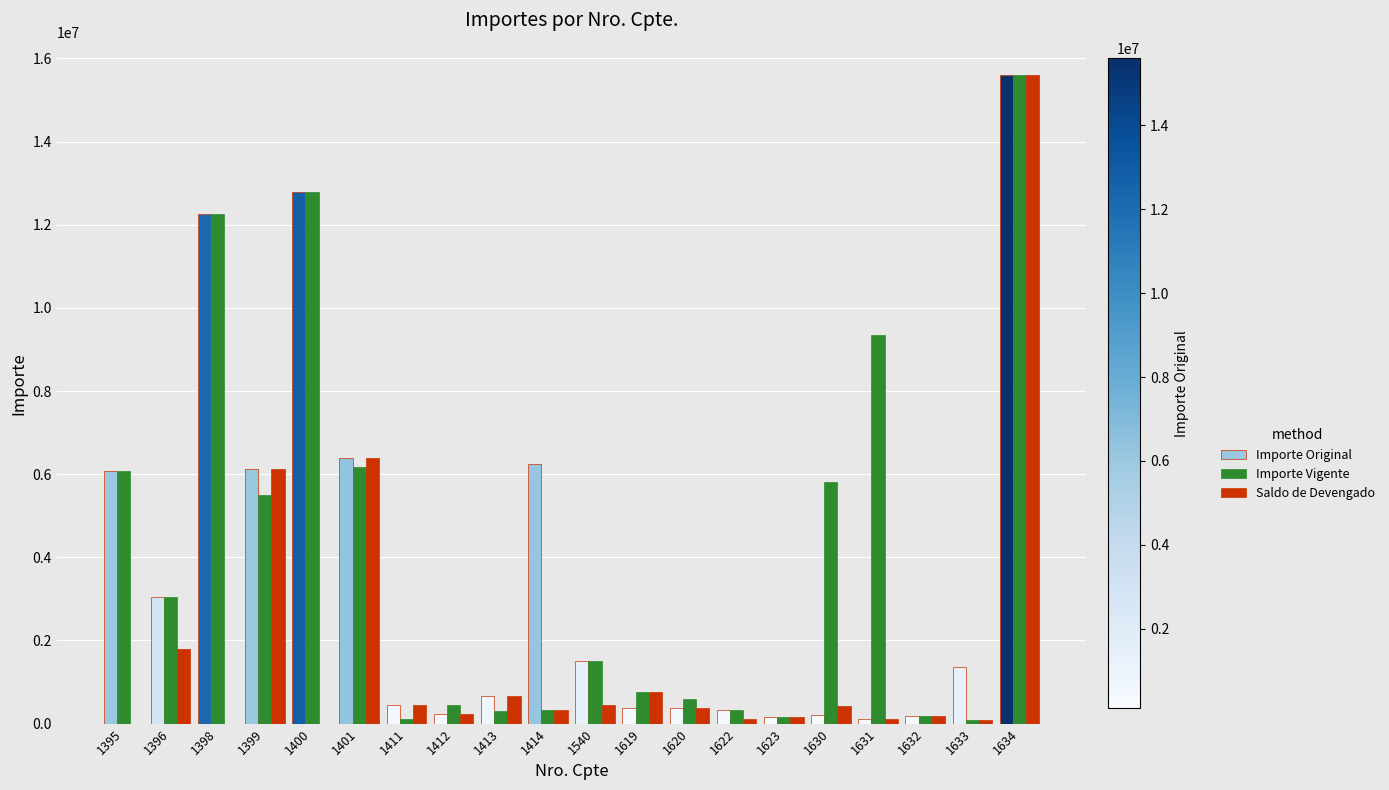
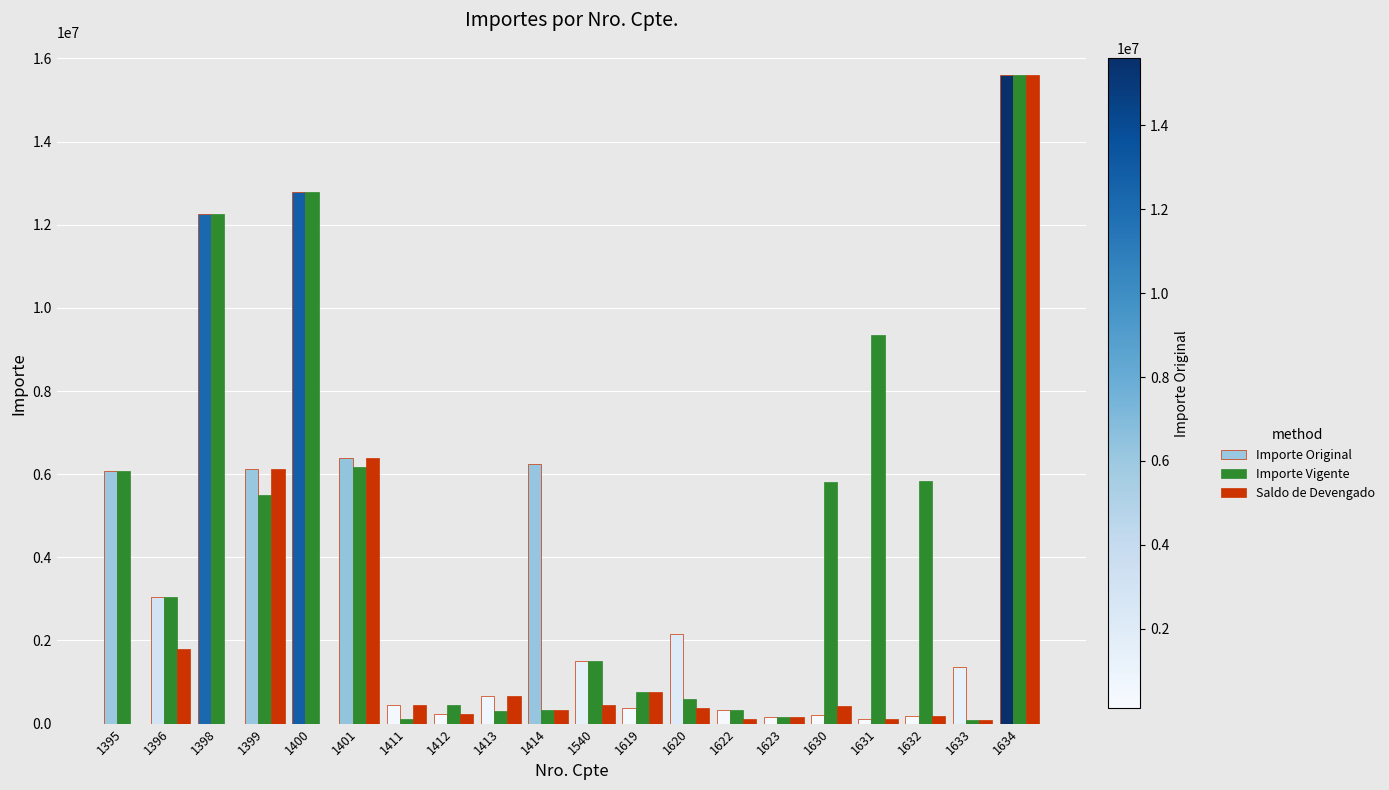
  {
    "Importe Original": {
      "1395": 6100000,
      "1396": 3000000,
      "1398": 12300000,
      "1399": 6100000,
      "1400": 12800000,
      "1401": 6400000,
      "1411": 500000,
      "1412": 200000,
      "1413": 700000,
      "1414": 6200000,
      "1540": 1500000,
      "1619": 400000,
-     "1620": 400000,
+     "1620": 2200000,
      "1622": 300000,
      "1623": 200000,
      "1630": 200000,
      "1631": 100000,
      "1632": 200000,
      "1633": 1400000,
      "1634": 15600000
    },
    "Importe Vigente": {
      "1395": 6100000,
      "1396": 3000000,
      "1398": 12300000,
      "1399": 5500000,
      "1400": 12800000,
      "1401": 6200000,
      "1411": 100000,
      "1412": 500000,
      "1413": 300000,
      "1414": 300000,
      "1540": 1500000,
      "1619": 800000,
      "1620": 600000,
      "1622": 300000,
      "1623": 200000,
      "1630": 5800000,
      "1631": 9400000,
-     "1632": 200000,
+     "1632": 5800000,
      "1633": 100000,
      "1634": 15600000
    },
    "Saldo de Devengado": {
      "1395": 0,
      "1396": 1800000,
      "1398": 0,
      "1399": 6100000,
      "1400": 0,
      "1401": 6400000,
      "1411": 500000,
      "1412": 200000,
      "1413": 700000,
      "1414": 300000,
      "1540": 500000,
      "1619": 800000,
      "1620": 400000,
      "1622": 100000,
      "1623": 200000,
      "1630": 400000,
      "1631": 100000,
      "1632": 200000,
      "1633": 100000,
      "1634": 15600000
    }
  }
